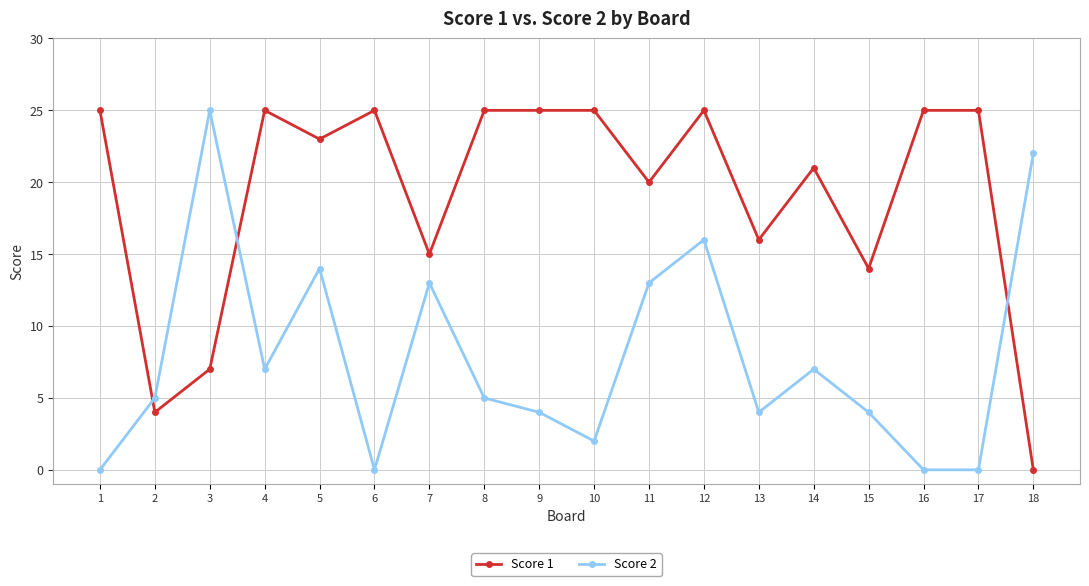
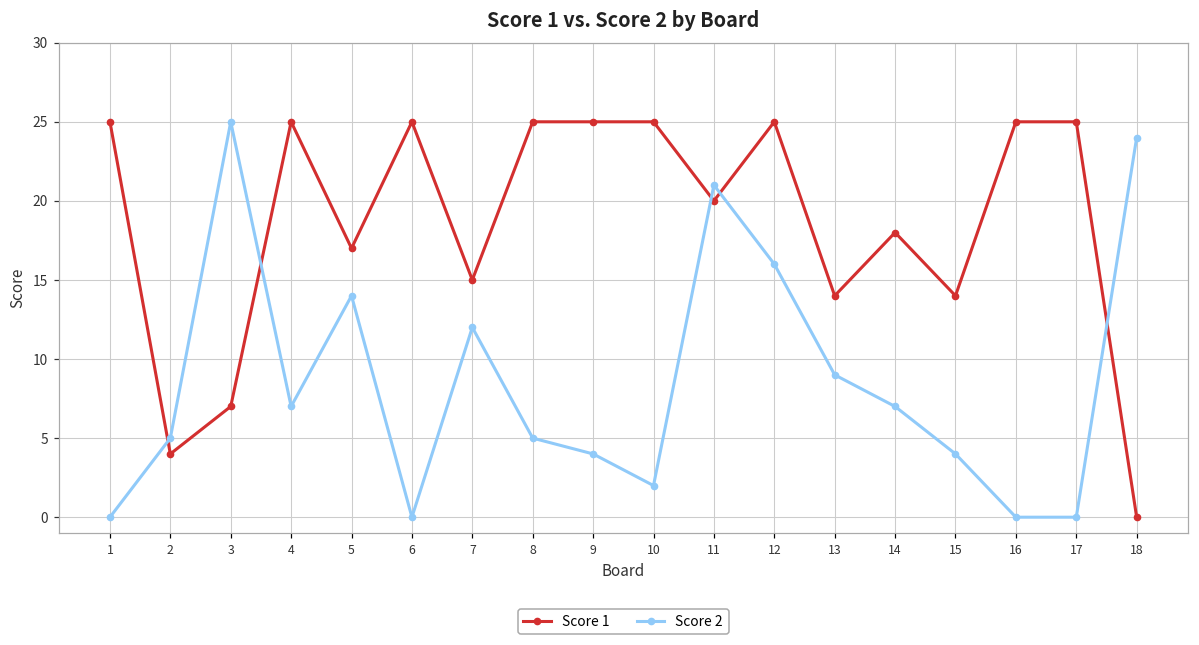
  {
    "Score 1": {
      "1": 25,
      "2": 4,
      "3": 7,
      "4": 25,
-     "5": 23,
+     "5": 17,
      "6": 25,
      "7": 15,
      "8": 25,
      "9": 25,
      "10": 25,
      "11": 20,
      "12": 25,
-     "13": 16,
-     "14": 21,
+     "13": 14,
+     "14": 18,
      "15": 14,
      "16": 25,
      "17": 25,
      "18": 0
    },
    "Score 2": {
      "1": 0,
      "2": 5,
      "3": 25,
      "4": 7,
      "5": 14,
      "6": 0,
-     "7": 13,
+     "7": 12,
      "8": 5,
      "9": 4,
      "10": 2,
-     "11": 13,
+     "11": 21,
      "12": 16,
-     "13": 4,
+     "13": 9,
      "14": 7,
      "15": 4,
      "16": 0,
      "17": 0,
-     "18": 22
+     "18": 24
    }
  }
